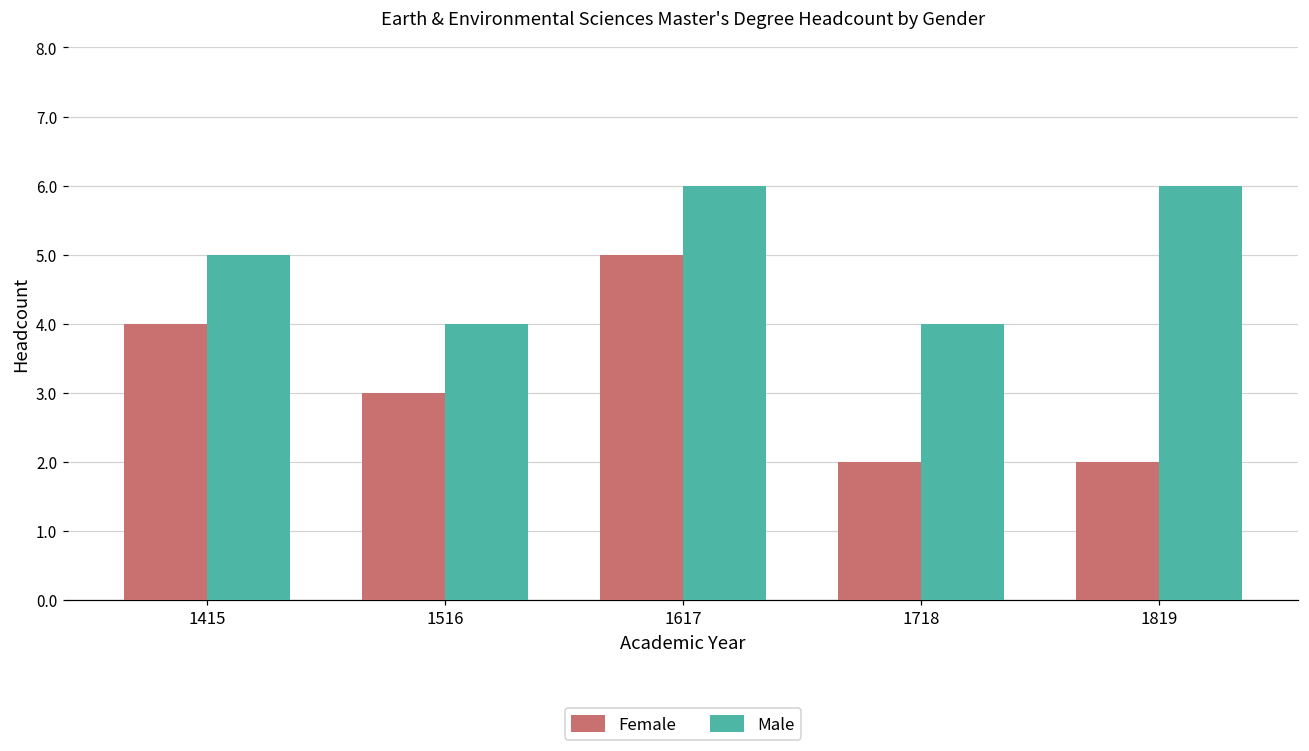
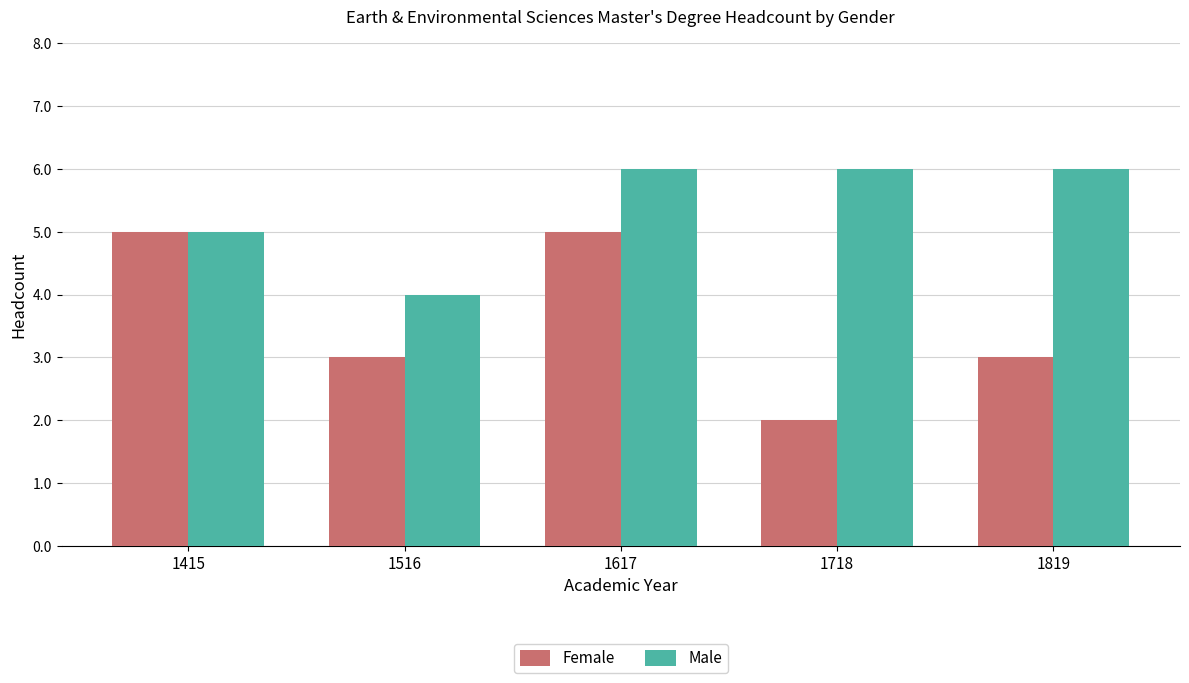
  {
    "Female": {
-     "1415": 4,
+     "1415": 5,
      "1516": 3,
      "1617": 5,
      "1718": 2,
-     "1819": 2
+     "1819": 3
    },
    "Male": {
      "1415": 5,
      "1516": 4,
      "1617": 6,
-     "1718": 4,
+     "1718": 6,
      "1819": 6
    }
  }
